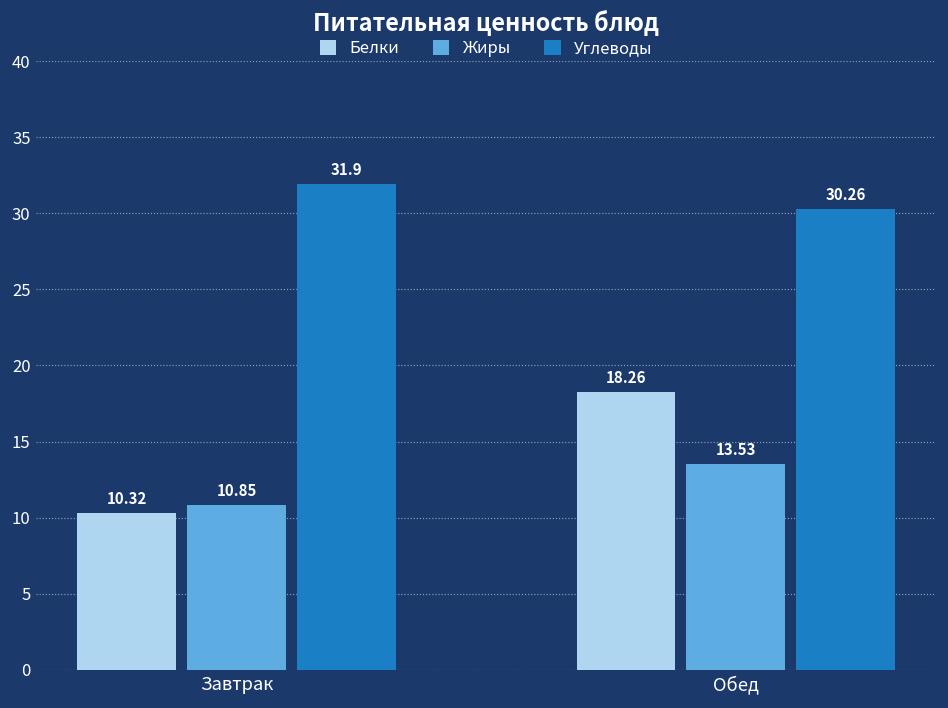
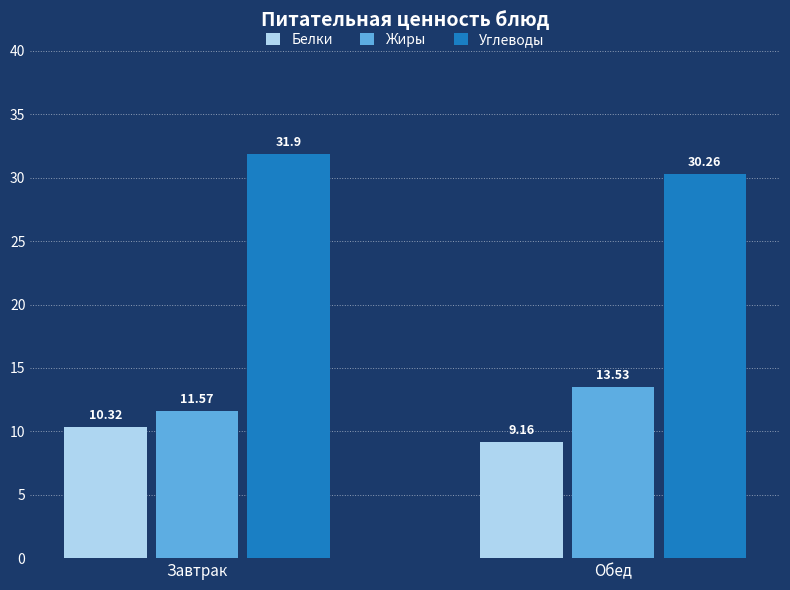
  {
    "Белки": {
      "Завтрак": 10.32,
-     "Обед": 18.26
+     "Обед": 9.16
    },
    "Жиры": {
-     "Завтрак": 10.85,
+     "Завтрак": 11.57,
      "Обед": 13.53
    },
    "Углеводы": {
      "Завтрак": 31.9,
      "Обед": 30.26
    }
  }
